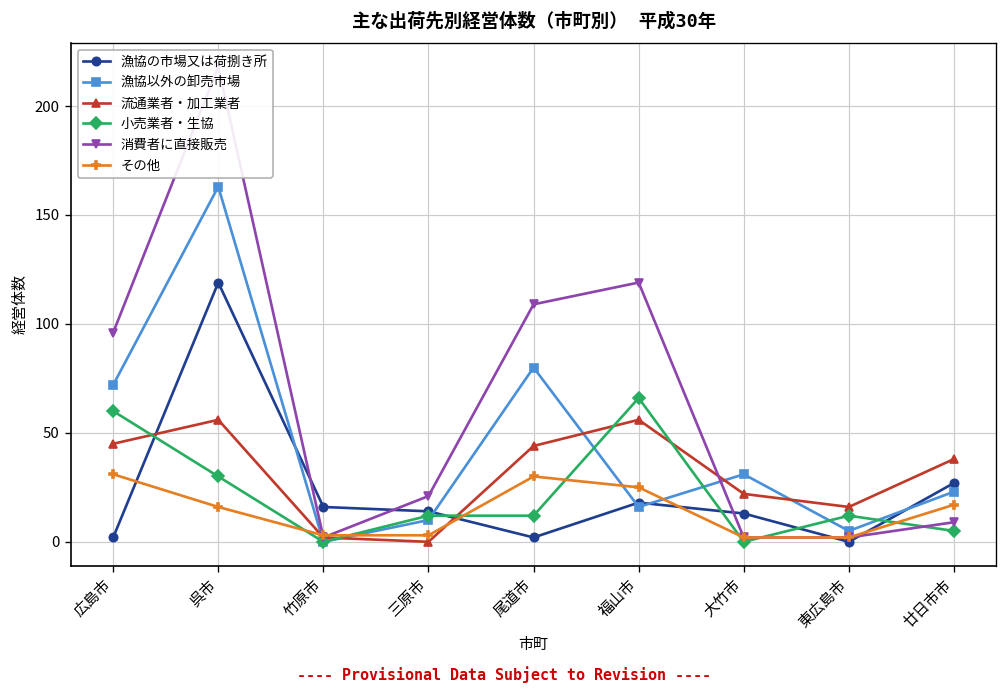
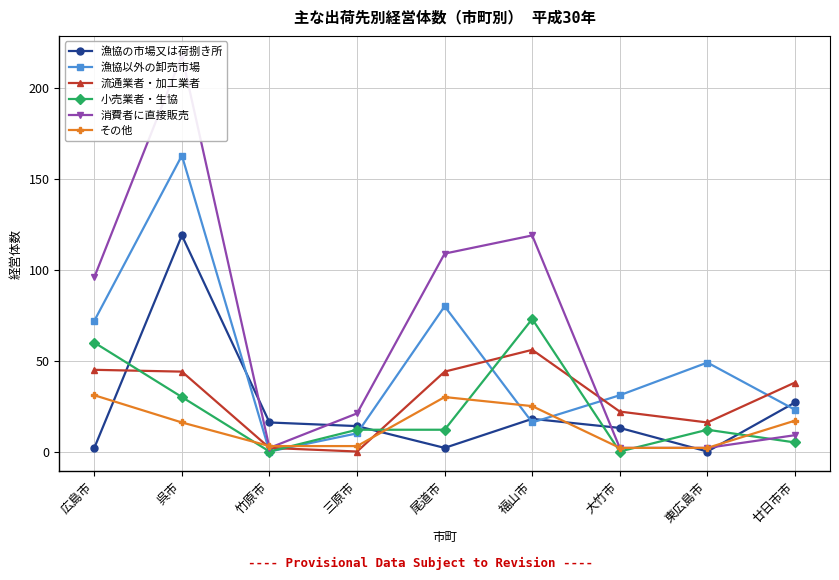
  {
    "漁協の市場又は荷捌き所": {
      "広島市": 2,
      "呉市": 119,
      "竹原市": 16,
      "三原市": 14,
      "尾道市": 2,
      "福山市": 18,
      "大竹市": 13,
      "東広島市": 0,
      "廿日市市": 27
    },
    "漁協以外の卸売市場": {
      "広島市": 72,
      "呉市": 163,
      "三原市": 10,
      "尾道市": 80,
      "福山市": 16,
      "大竹市": 31,
-     "東広島市": 5,
+     "東広島市": 49,
      "廿日市市": 23
    },
    "流通業者・加工業者": {
      "広島市": 45,
-     "呉市": 56,
+     "呉市": 44,
      "三原市": 0,
      "尾道市": 44,
      "福山市": 56,
      "大竹市": 22,
      "東広島市": 16,
      "廿日市市": 38
    },
    "小売業者・生協": {
      "広島市": 60,
      "呉市": 30,
      "三原市": 12,
      "尾道市": 12,
-     "福山市": 66,
+     "福山市": 73,
      "大竹市": 0,
      "東広島市": 12,
      "廿日市市": 5
    },
    "消費者に直接販売": {
      "広島市": 96,
      "三原市": 21,
      "尾道市": 109,
      "福山市": 119,
      "廿日市市": 9
    },
    "その他": {
      "広島市": 31,
      "呉市": 16,
      "三原市": 3,
      "尾道市": 30,
      "福山市": 25,
      "廿日市市": 17
    }
  }
